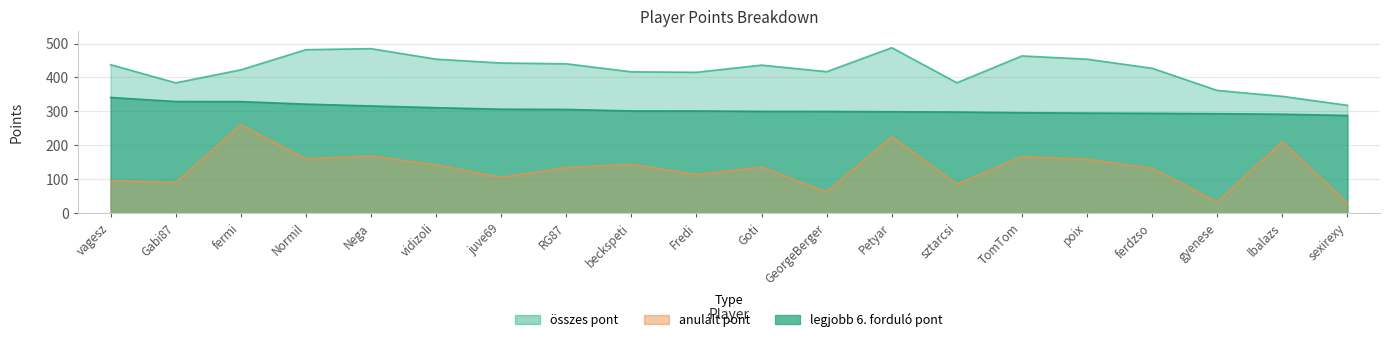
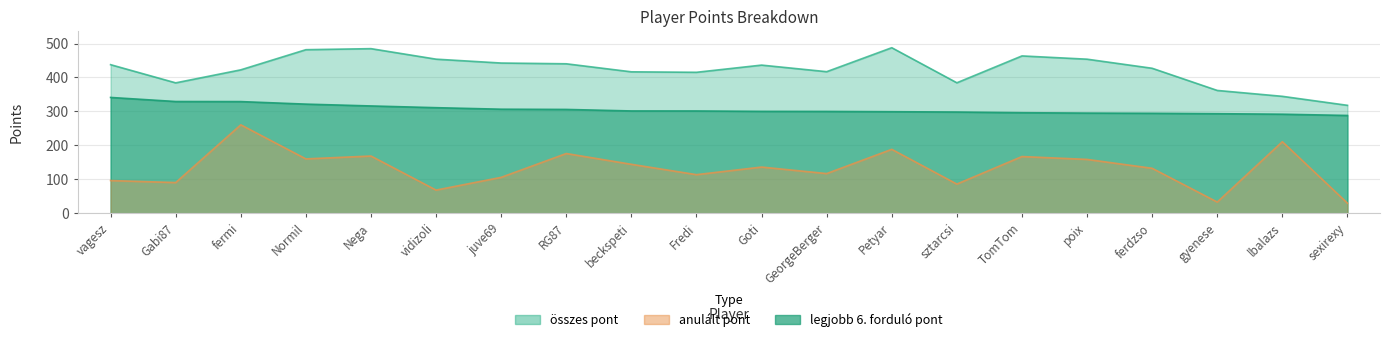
  {
    "anulált pont": {
      "vagesz": 100,
      "Gabi87": 90,
      "fermi": 260,
      "Normil": 160,
      "Nega": 170,
-     "vidizoli": 140,
+     "vidizoli": 70,
      "juve69": 110,
-     "RG87": 130,
+     "RG87": 180,
      "beckspeti": 140,
      "Fredi": 110,
      "Goti": 140,
-     "GeorgeBerger": 60,
-     "Petyar": 230,
+     "GeorgeBerger": 120,
+     "Petyar": 190,
      "sztarcsi": 90,
      "TomTom": 170,
      "poix": 160,
      "ferdzso": 130,
      "gyenese": 30,
      "lbalazs": 210,
      "sexirexy": 30
    }
  }
